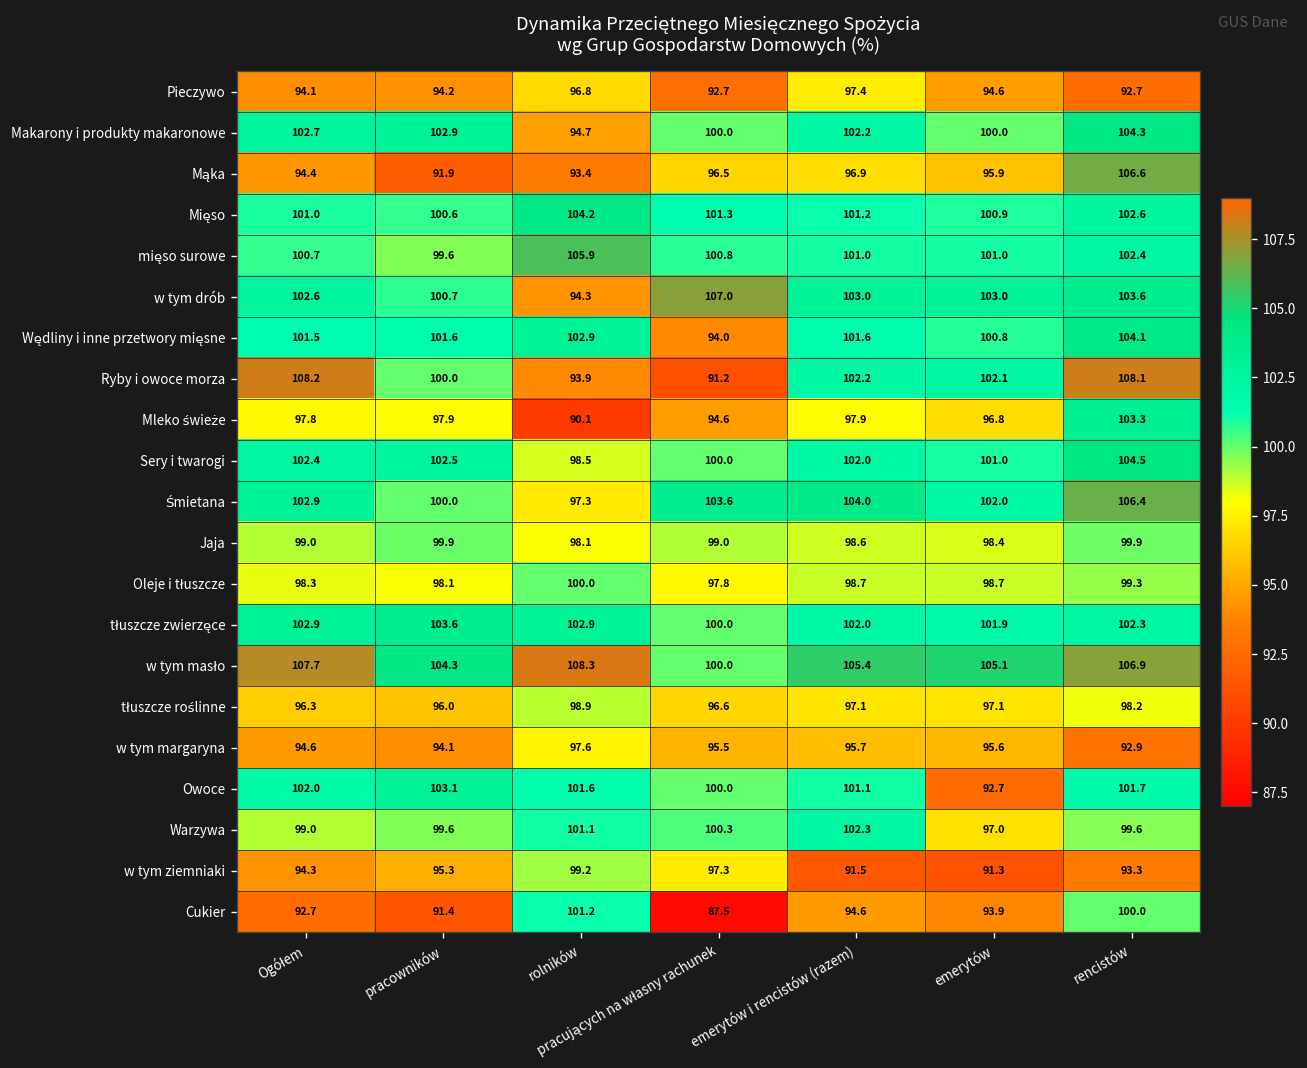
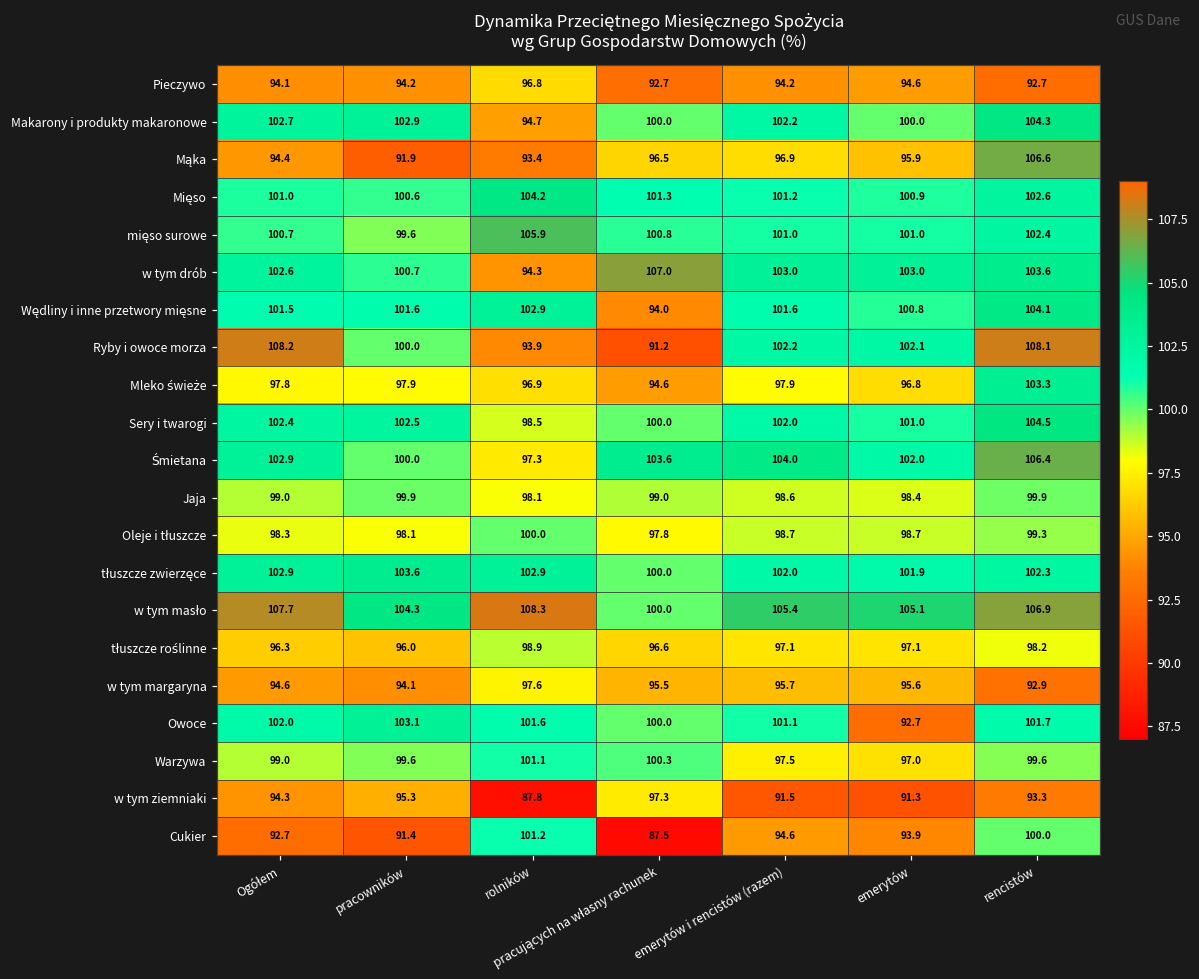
  {
    "Pieczywo": {
      "Ogółem": 94.1,
      "pracowników": 94.2,
      "rolników": 96.8,
      "pracujących na własny rachunek": 92.7,
-     "emerytów i rencistów (razem)": 97.4,
+     "emerytów i rencistów (razem)": 94.2,
      "emerytów": 94.6,
      "rencistów": 92.7
    },
    "Makarony i produkty makaronowe": {
      "Ogółem": 102.7,
      "pracowników": 102.9,
      "rolników": 94.7,
      "pracujących na własny rachunek": 100.0,
      "emerytów i rencistów (razem)": 102.2,
      "emerytów": 100.0,
      "rencistów": 104.3
    },
    "Mąka": {
      "Ogółem": 94.4,
      "pracowników": 91.9,
      "rolników": 93.4,
      "pracujących na własny rachunek": 96.5,
      "emerytów i rencistów (razem)": 96.9,
      "emerytów": 95.9,
      "rencistów": 106.6
    },
    "Mięso": {
      "Ogółem": 101.0,
      "pracowników": 100.6,
      "rolników": 104.2,
      "pracujących na własny rachunek": 101.3,
      "emerytów i rencistów (razem)": 101.2,
      "emerytów": 100.9,
      "rencistów": 102.6
    },
    "mięso surowe": {
      "Ogółem": 100.7,
      "pracowników": 99.6,
      "rolników": 105.9,
      "pracujących na własny rachunek": 100.8,
      "emerytów i rencistów (razem)": 101.0,
      "emerytów": 101.0,
      "rencistów": 102.4
    },
    "w tym drób": {
      "Ogółem": 102.6,
      "pracowników": 100.7,
      "rolników": 94.3,
      "pracujących na własny rachunek": 107.0,
      "emerytów i rencistów (razem)": 103.0,
      "emerytów": 103.0,
      "rencistów": 103.6
    },
    "Wędliny i inne przetwory mięsne": {
      "Ogółem": 101.5,
      "pracowników": 101.6,
      "rolników": 102.9,
      "pracujących na własny rachunek": 94.0,
      "emerytów i rencistów (razem)": 101.6,
      "emerytów": 100.8,
      "rencistów": 104.1
    },
    "Ryby i owoce morza": {
      "Ogółem": 108.2,
      "pracowników": 100.0,
      "rolników": 93.9,
      "pracujących na własny rachunek": 91.2,
      "emerytów i rencistów (razem)": 102.2,
      "emerytów": 102.1,
      "rencistów": 108.1
    },
    "Mleko świeże": {
      "Ogółem": 97.8,
      "pracowników": 97.9,
-     "rolników": 90.1,
+     "rolników": 96.9,
      "pracujących na własny rachunek": 94.6,
      "emerytów i rencistów (razem)": 97.9,
      "emerytów": 96.8,
      "rencistów": 103.3
    },
    "Sery i twarogi": {
      "Ogółem": 102.4,
      "pracowników": 102.5,
      "rolników": 98.5,
      "pracujących na własny rachunek": 100.0,
      "emerytów i rencistów (razem)": 102.0,
      "emerytów": 101.0,
      "rencistów": 104.5
    },
    "Śmietana": {
      "Ogółem": 102.9,
      "pracowników": 100.0,
      "rolników": 97.3,
      "pracujących na własny rachunek": 103.6,
      "emerytów i rencistów (razem)": 104.0,
      "emerytów": 102.0,
      "rencistów": 106.4
    },
    "Jaja": {
      "Ogółem": 99.0,
      "pracowników": 99.9,
      "rolników": 98.1,
      "pracujących na własny rachunek": 99.0,
      "emerytów i rencistów (razem)": 98.6,
      "emerytów": 98.4,
      "rencistów": 99.9
    },
    "Oleje i tłuszcze": {
      "Ogółem": 98.3,
      "pracowników": 98.1,
      "rolników": 100.0,
      "pracujących na własny rachunek": 97.8,
      "emerytów i rencistów (razem)": 98.7,
      "emerytów": 98.7,
      "rencistów": 99.3
    },
    "tłuszcze zwierzęce": {
      "Ogółem": 102.9,
      "pracowników": 103.6,
      "rolników": 102.9,
      "pracujących na własny rachunek": 100.0,
      "emerytów i rencistów (razem)": 102.0,
      "emerytów": 101.9,
      "rencistów": 102.3
    },
    "w tym masło": {
      "Ogółem": 107.7,
      "pracowników": 104.3,
      "rolników": 108.3,
      "pracujących na własny rachunek": 100.0,
      "emerytów i rencistów (razem)": 105.4,
      "emerytów": 105.1,
      "rencistów": 106.9
    },
    "tłuszcze roślinne": {
      "Ogółem": 96.3,
      "pracowników": 96.0,
      "rolników": 98.9,
      "pracujących na własny rachunek": 96.6,
      "emerytów i rencistów (razem)": 97.1,
      "emerytów": 97.1,
      "rencistów": 98.2
    },
    "w tym margaryna": {
      "Ogółem": 94.6,
      "pracowników": 94.1,
      "rolników": 97.6,
      "pracujących na własny rachunek": 95.5,
      "emerytów i rencistów (razem)": 95.7,
      "emerytów": 95.6,
      "rencistów": 92.9
    },
    "Owoce": {
      "Ogółem": 102.0,
      "pracowników": 103.1,
      "rolników": 101.6,
      "pracujących na własny rachunek": 100.0,
      "emerytów i rencistów (razem)": 101.1,
      "emerytów": 92.7,
      "rencistów": 101.7
    },
    "Warzywa": {
      "Ogółem": 99.0,
      "pracowników": 99.6,
      "rolników": 101.1,
      "pracujących na własny rachunek": 100.3,
-     "emerytów i rencistów (razem)": 102.3,
+     "emerytów i rencistów (razem)": 97.5,
      "emerytów": 97.0,
      "rencistów": 99.6
    },
    "w tym ziemniaki": {
      "Ogółem": 94.3,
      "pracowników": 95.3,
-     "rolników": 99.2,
+     "rolników": 87.8,
      "pracujących na własny rachunek": 97.3,
      "emerytów i rencistów (razem)": 91.5,
      "emerytów": 91.3,
      "rencistów": 93.3
    },
    "Cukier": {
      "Ogółem": 92.7,
      "pracowników": 91.4,
      "rolników": 101.2,
      "pracujących na własny rachunek": 87.5,
      "emerytów i rencistów (razem)": 94.6,
      "emerytów": 93.9,
      "rencistów": 100.0
    }
  }
